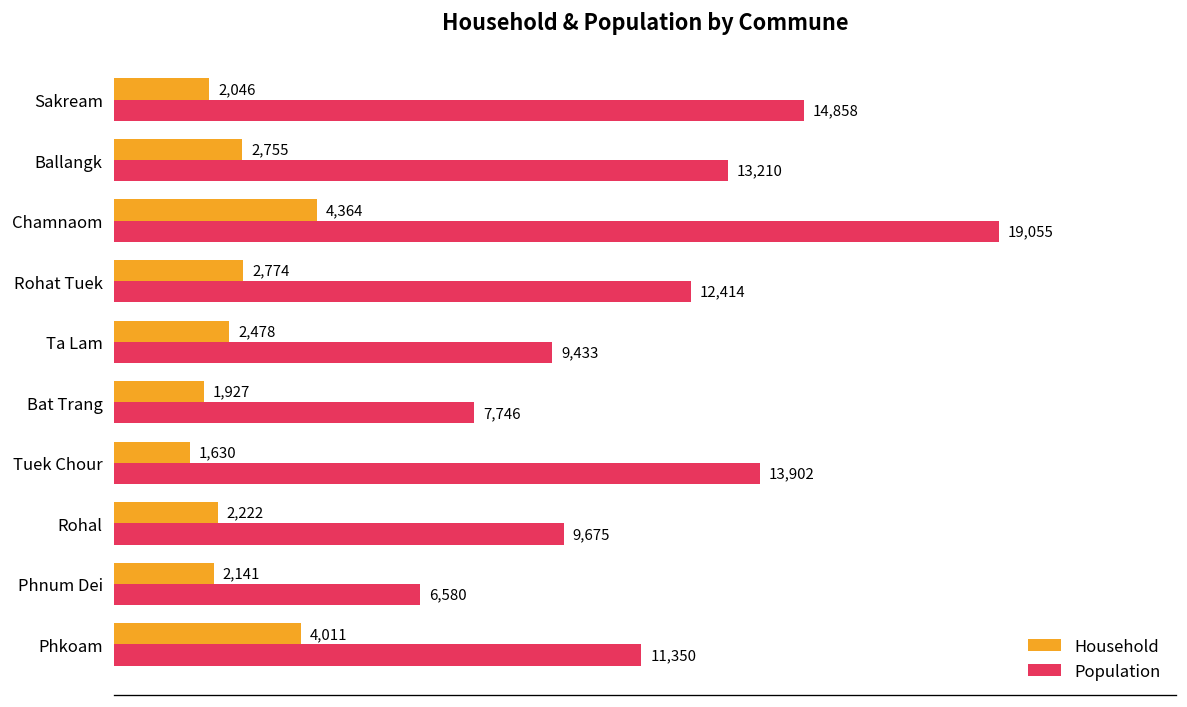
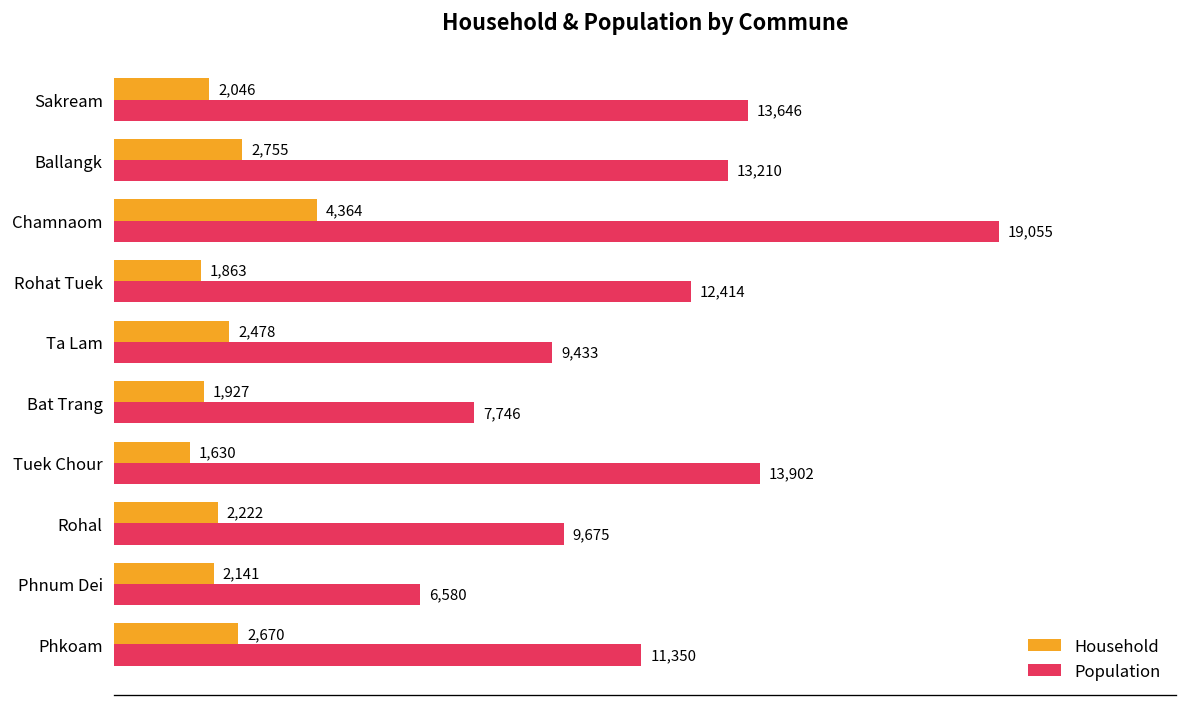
  {
    "Household": {
      "Sakream": "2,046",
      "Ballangk": "2,755",
      "Chamnaom": "4,364",
-     "Rohat Tuek": "2,774",
+     "Rohat Tuek": "1,863",
      "Ta Lam": "2,478",
      "Bat Trang": "1,927",
      "Tuek Chour": "1,630",
      "Rohal": "2,222",
      "Phnum Dei": "2,141",
-     "Phkoam": "4,011"
+     "Phkoam": "2,670"
    },
    "Population": {
-     "Sakream": "14,858",
+     "Sakream": "13,646",
      "Ballangk": "13,210",
      "Chamnaom": "19,055",
      "Rohat Tuek": "12,414",
      "Ta Lam": "9,433",
      "Bat Trang": "7,746",
      "Tuek Chour": "13,902",
      "Rohal": "9,675",
      "Phnum Dei": "6,580",
      "Phkoam": "11,350"
    }
  }
